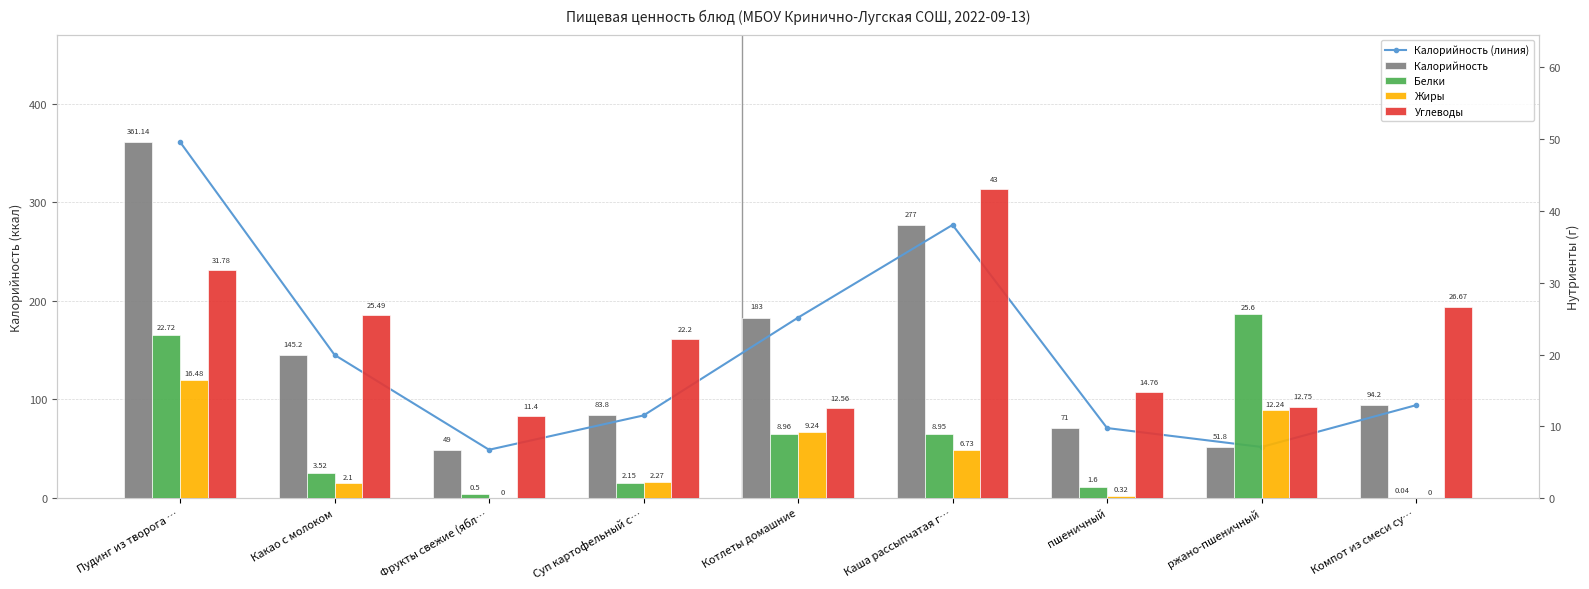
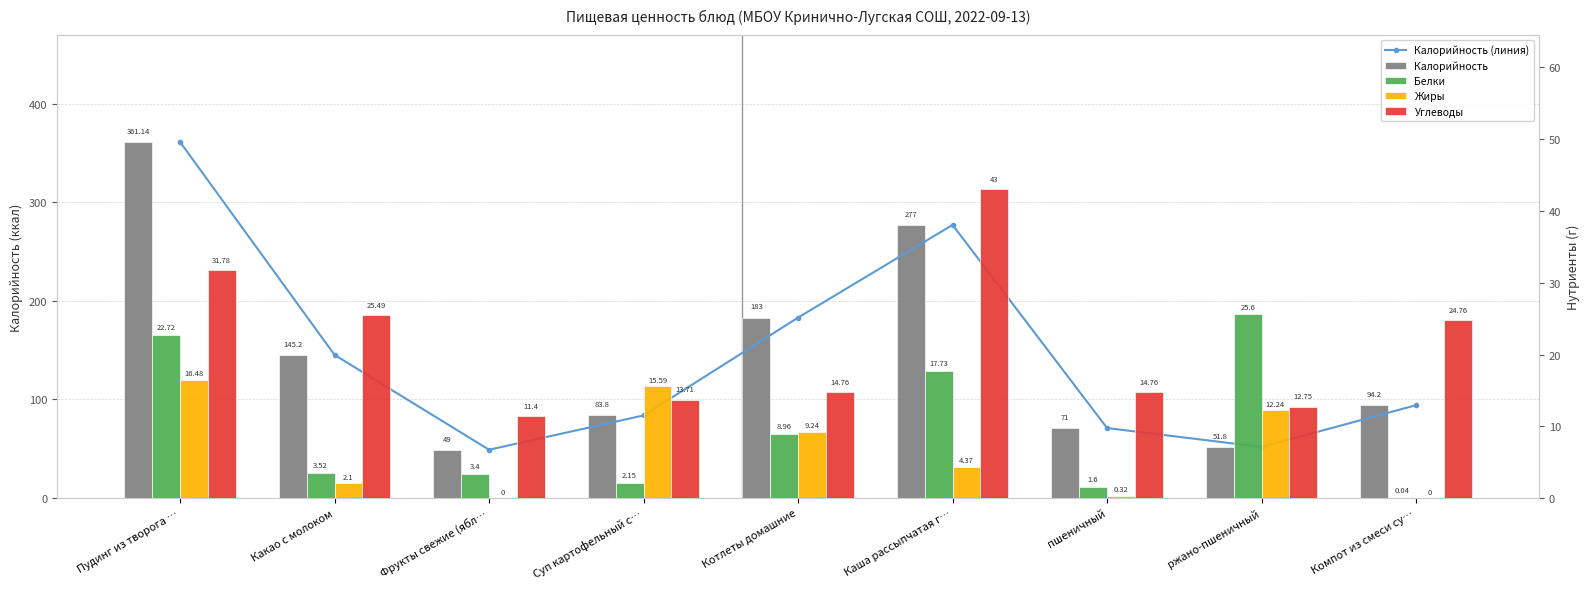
  {
    "Калорийность": {
      "Пудинг из творога …": 361.14,
      "Какао с молоком": 145.2,
      "Фрукты свежие (ябл…": 49,
      "Суп картофельный с…": 83.8,
      "Котлеты домашние": 183,
      "Каша рассыпчатая г…": 277,
      "пшеничный": 71,
      "ржано-пшеничный": 51.8,
      "Компот из смеси су…": 94.2
    },
    "Белки": {
      "Пудинг из творога …": 22.72,
      "Какао с молоком": 3.52,
-     "Фрукты свежие (ябл…": 0.5,
+     "Фрукты свежие (ябл…": 3.4,
      "Суп картофельный с…": 2.15,
      "Котлеты домашние": 8.96,
-     "Каша рассыпчатая г…": 8.95,
+     "Каша рассыпчатая г…": 17.73,
      "пшеничный": 1.6,
      "ржано-пшеничный": 25.6,
      "Компот из смеси су…": 0.04
    },
    "Жиры": {
      "Пудинг из творога …": 16.48,
      "Какао с молоком": 2.1,
      "Фрукты свежие (ябл…": 0,
-     "Суп картофельный с…": 2.27,
+     "Суп картофельный с…": 15.59,
      "Котлеты домашние": 9.24,
-     "Каша рассыпчатая г…": 6.73,
+     "Каша рассыпчатая г…": 4.37,
      "пшеничный": 0.32,
      "ржано-пшеничный": 12.24,
      "Компот из смеси су…": 0
    },
    "Углеводы": {
      "Пудинг из творога …": 31.78,
      "Какао с молоком": 25.49,
      "Фрукты свежие (ябл…": 11.4,
-     "Суп картофельный с…": 22.2,
-     "Котлеты домашние": 12.56,
+     "Суп картофельный с…": 13.71,
+     "Котлеты домашние": 14.76,
      "Каша рассыпчатая г…": 43,
      "пшеничный": 14.76,
      "ржано-пшеничный": 12.75,
-     "Компот из смеси су…": 26.67
+     "Компот из смеси су…": 24.76
    }
  }
